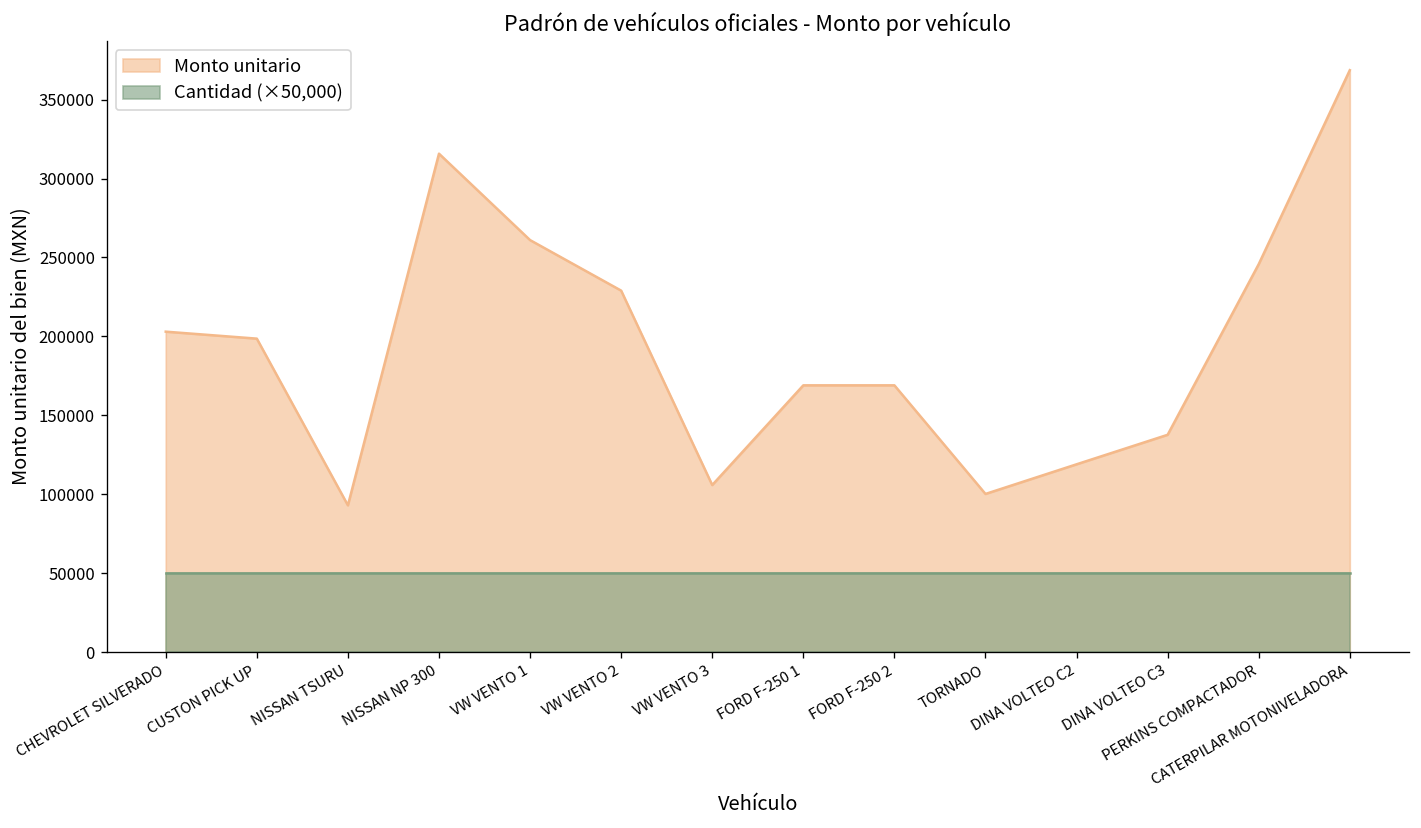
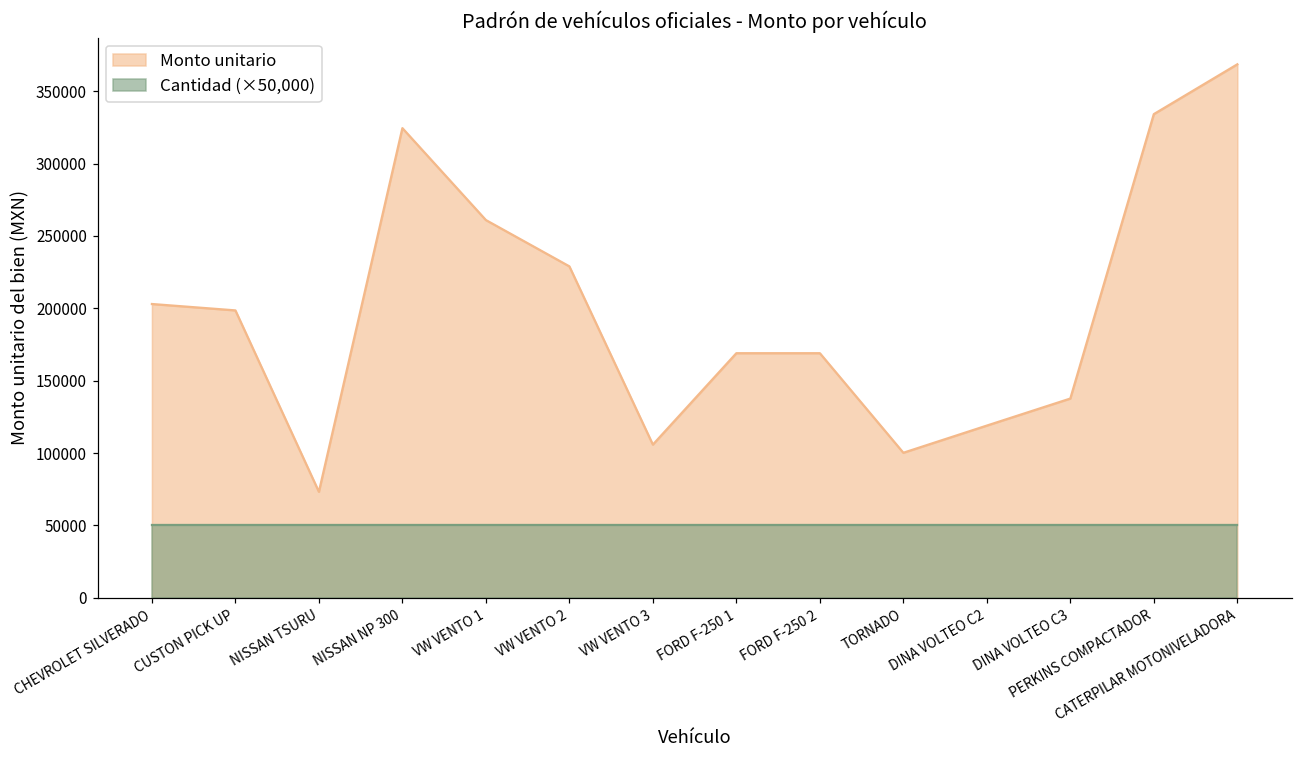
  {
    "Monto unitario": {
      "CHEVROLET SILVERADO": 203000,
      "CUSTON PICK UP": 199000,
-     "NISSAN TSURU": 93000,
-     "NISSAN NP 300": 316000,
+     "NISSAN TSURU": 73000,
+     "NISSAN NP 300": 325000,
      "VW VENTO 1": 261000,
      "VW VENTO 2": 229000,
      "VW VENTO 3": 106000,
      "FORD F-250 1": 169000,
      "FORD F-250 2": 169000,
      "TORNADO": 100000,
      "DINA VOLTEO C2": 119000,
      "DINA VOLTEO C3": 138000,
-     "PERKINS COMPACTADOR": 246000,
+     "PERKINS COMPACTADOR": 334000,
      "CATERPILAR MOTONIVELADORA": 369000
    },
    "Cantidad (×50,000)": {
      "CHEVROLET SILVERADO": 50000,
      "CUSTON PICK UP": 50000,
      "NISSAN TSURU": 50000,
      "NISSAN NP 300": 50000,
      "VW VENTO 1": 50000,
      "VW VENTO 2": 50000,
      "VW VENTO 3": 50000,
      "FORD F-250 1": 50000,
      "FORD F-250 2": 50000,
      "TORNADO": 50000,
      "DINA VOLTEO C2": 50000,
      "DINA VOLTEO C3": 50000,
      "PERKINS COMPACTADOR": 50000,
      "CATERPILAR MOTONIVELADORA": 50000
    }
  }
